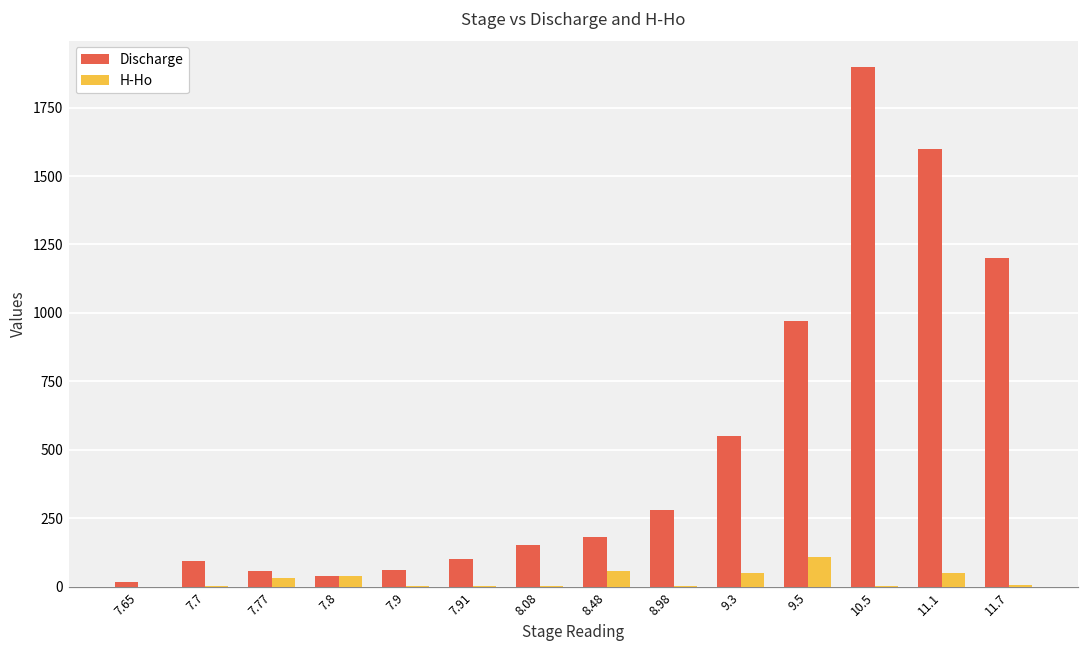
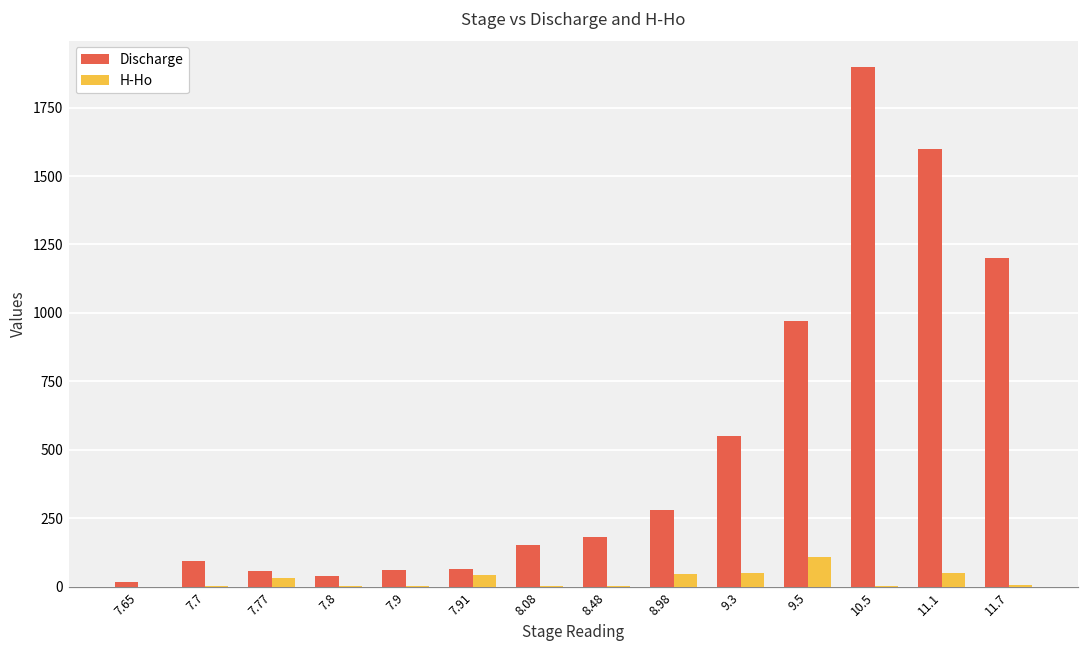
  {
    "Discharge": {
      "7.65": 20,
      "7.7": 90,
      "7.77": 60,
      "7.8": 40,
      "7.9": 60,
-     "7.91": 100,
+     "7.91": 70,
      "8.08": 150,
      "8.48": 180,
      "8.98": 280,
      "9.3": 550,
      "9.5": 970,
      "10.5": 1900,
      "11.1": 1600,
      "11.7": 1200
    },
    "H-Ho": {
      "7.77": 30,
-     "7.8": 40,
-     "7.91": 0,
-     "8.48": 60,
-     "8.98": 0,
+     "7.8": 0,
+     "7.91": 40,
+     "8.48": 0,
+     "8.98": 40,
      "9.3": 50,
      "9.5": 110,
      "11.1": 50
    }
  }
